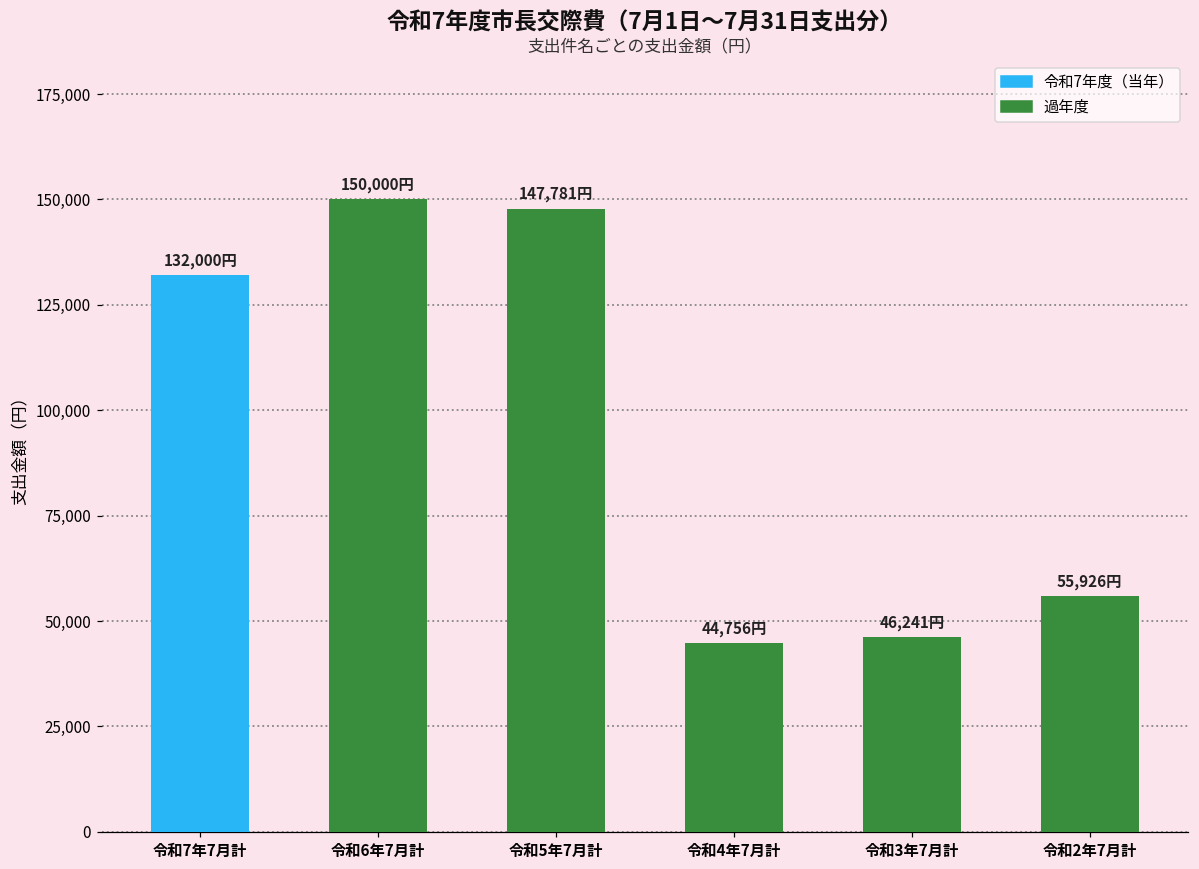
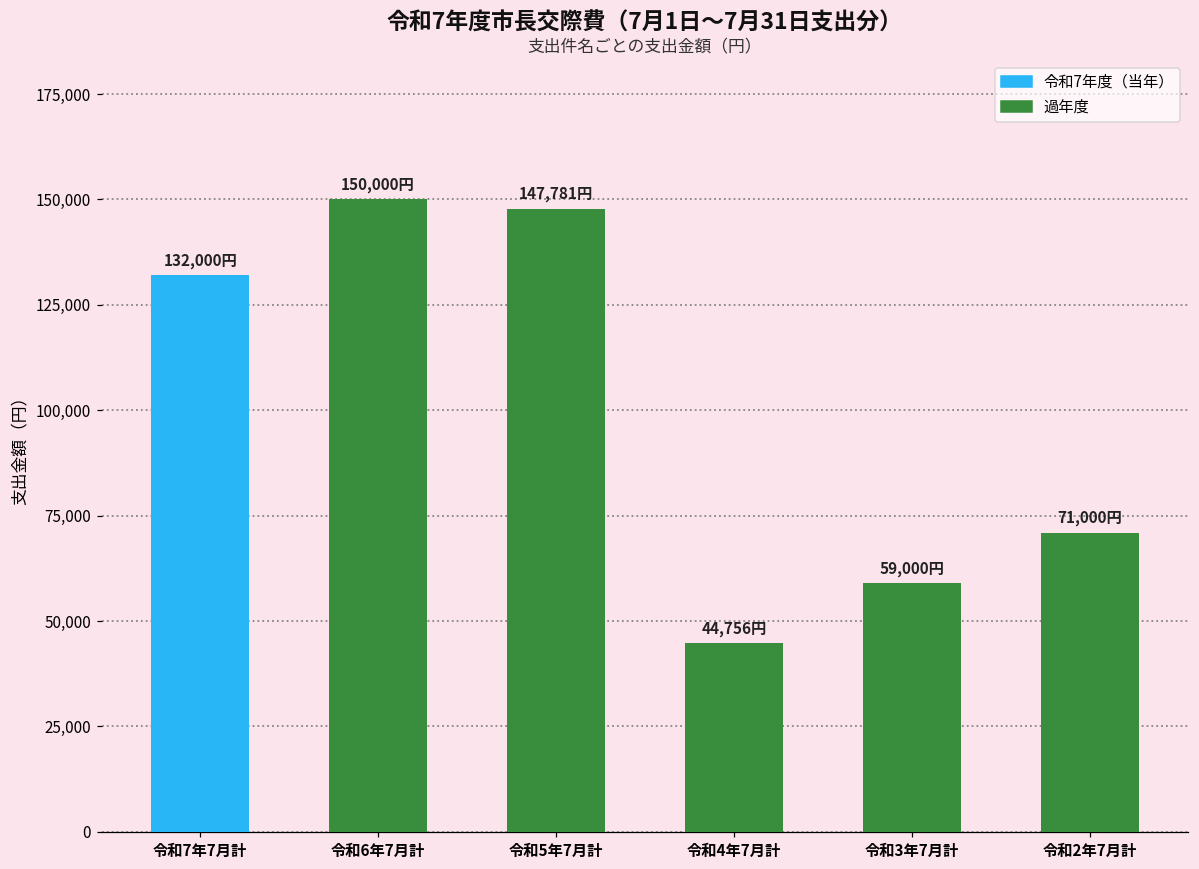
  {
    "令和7年7月計": "132,000円",
    "令和6年7月計": "150,000円",
    "令和5年7月計": "147,781円",
    "令和4年7月計": "44,756円",
-   "令和3年7月計": "46,241円",
-   "令和2年7月計": "55,926円"
+   "令和3年7月計": "59,000円",
+   "令和2年7月計": "71,000円"
  }
